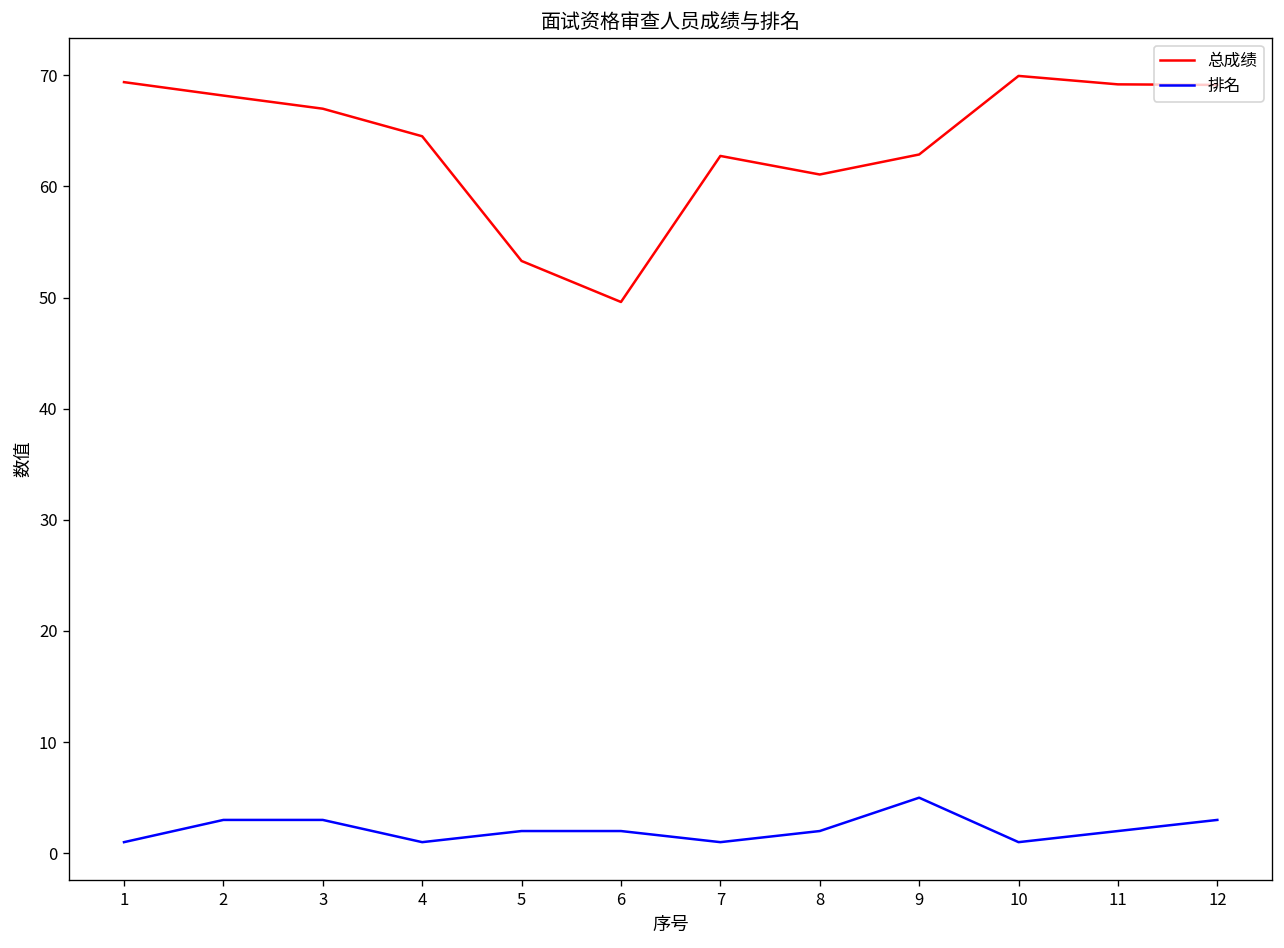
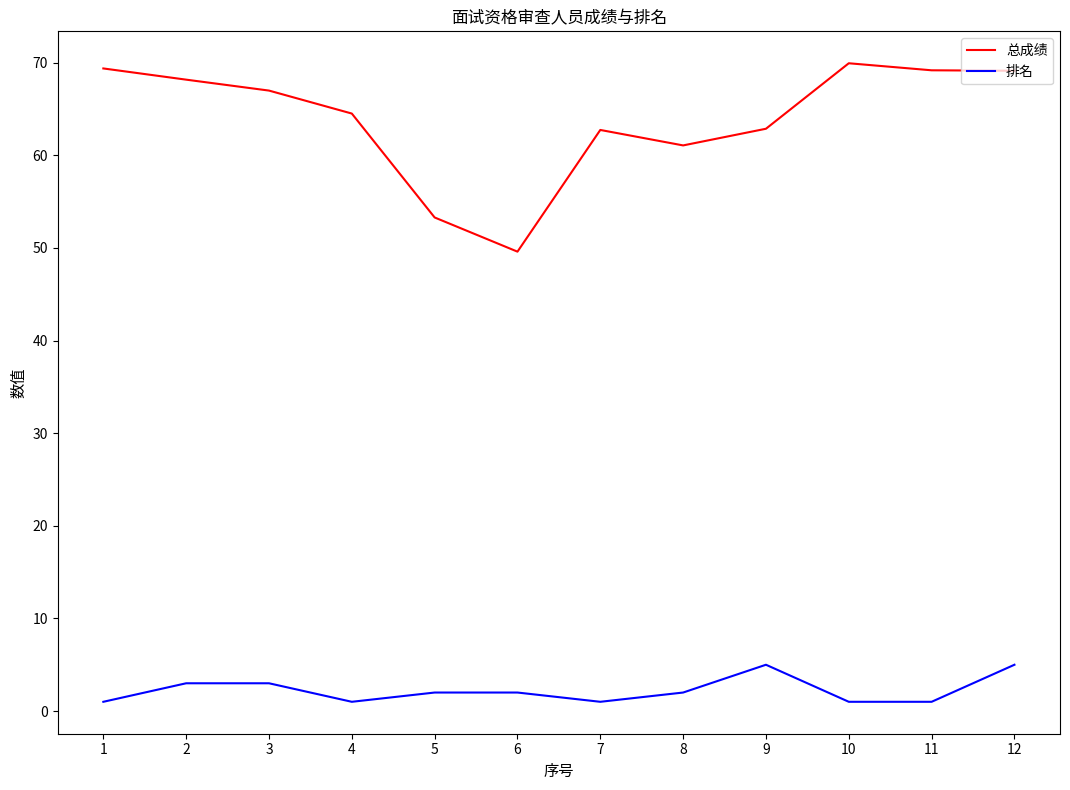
  {
    "总成绩": {
      "1": 69,
      "2": 68,
      "3": 67,
      "4": 65,
      "5": 53,
      "6": 50,
      "7": 63,
      "8": 61,
      "9": 63,
      "10": 70,
      "11": 69
    },
    "排名": {
      "1": 1,
      "2": 3,
      "3": 3,
      "4": 1,
      "5": 2,
      "6": 2,
      "7": 1,
      "8": 2,
      "9": 5,
      "10": 1,
-     "11": 2,
-     "12": 3
+     "11": 1,
+     "12": 5
    }
  }
